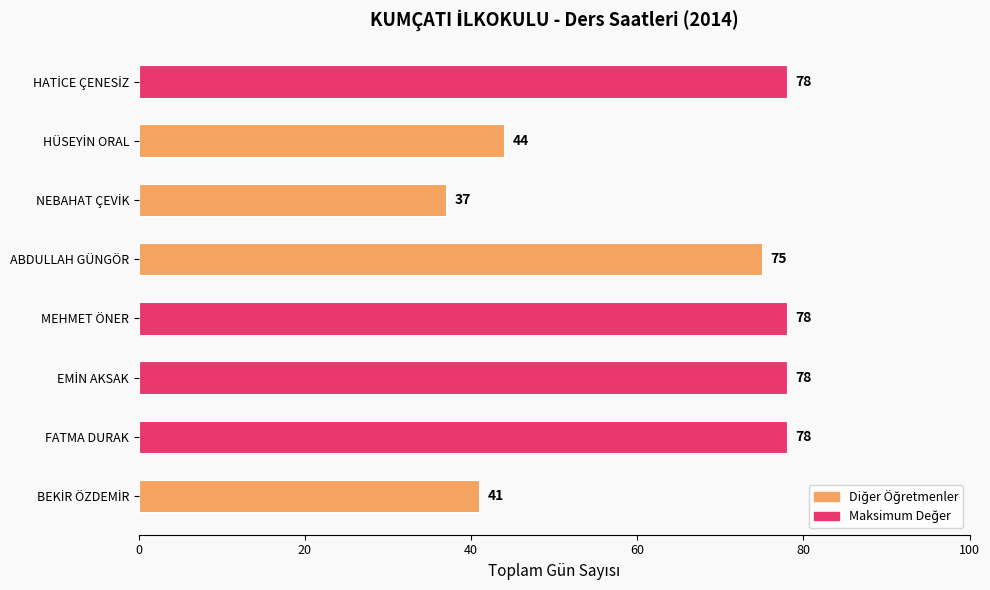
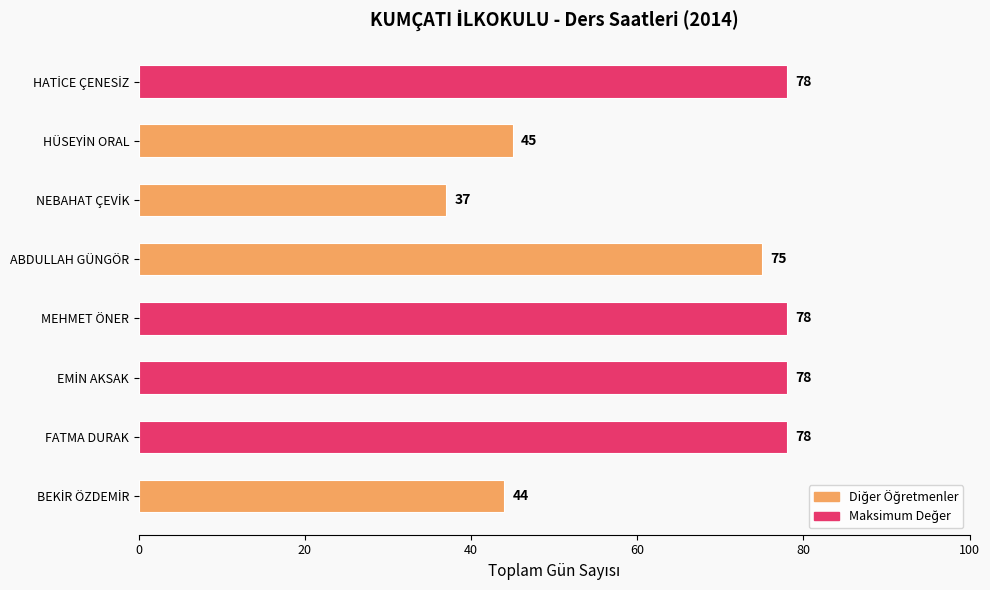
  {
    "HATİCE ÇENESİZ": 78,
-   "HÜSEYİN ORAL": 44,
+   "HÜSEYİN ORAL": 45,
    "NEBAHAT ÇEVİK": 37,
    "ABDULLAH GÜNGÖR": 75,
    "MEHMET ÖNER": 78,
    "EMİN AKSAK": 78,
    "FATMA DURAK": 78,
-   "BEKİR ÖZDEMİR": 41
+   "BEKİR ÖZDEMİR": 44
  }
